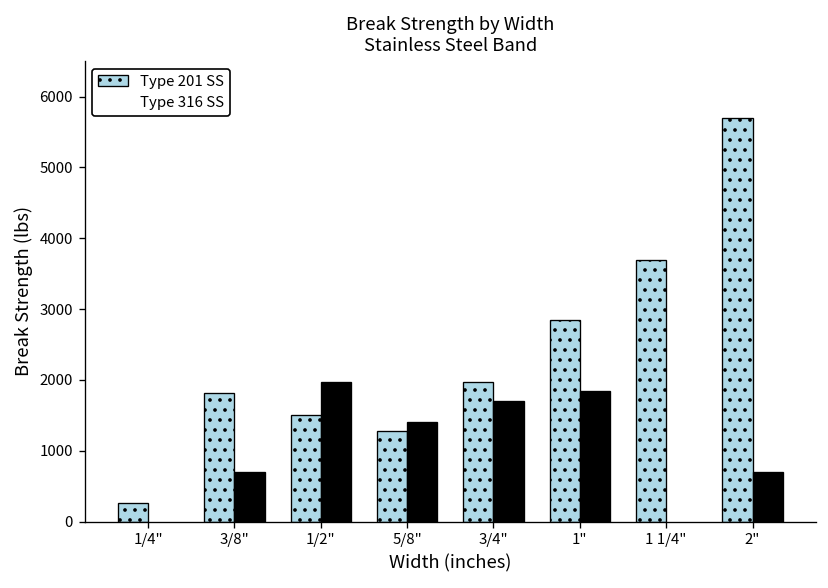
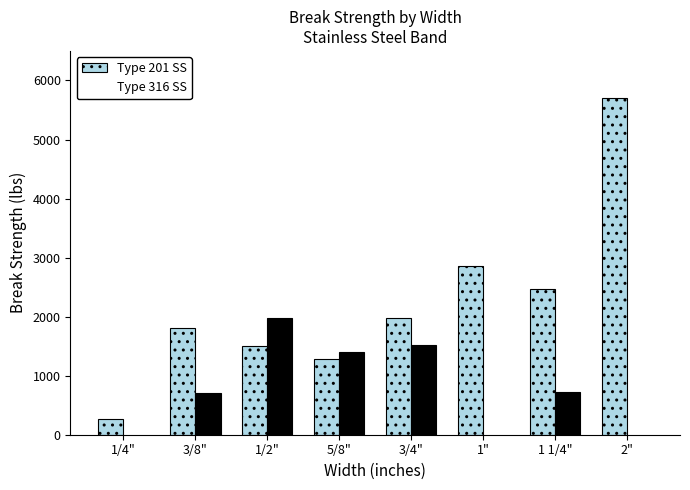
  {
    "Type 201 SS": {
      "1/4\"": 300,
      "3/8\"": 1800,
      "1/2\"": 1500,
      "5/8\"": 1300,
      "3/4\"": 2000,
      "1\"": 2900,
-     "1 1/4\"": 3700,
+     "1 1/4\"": 2500,
      "2\"": 5700
    },
    "Type 316 SS": {
      "1/4\"": 0,
      "3/8\"": 700,
      "1/2\"": 2000,
      "5/8\"": 1400,
-     "3/4\"": 1700,
-     "1\"": 1800,
-     "1 1/4\"": 0,
-     "2\"": 700
+     "3/4\"": 1500,
+     "1\"": 0,
+     "1 1/4\"": 700,
+     "2\"": 0
    }
  }
